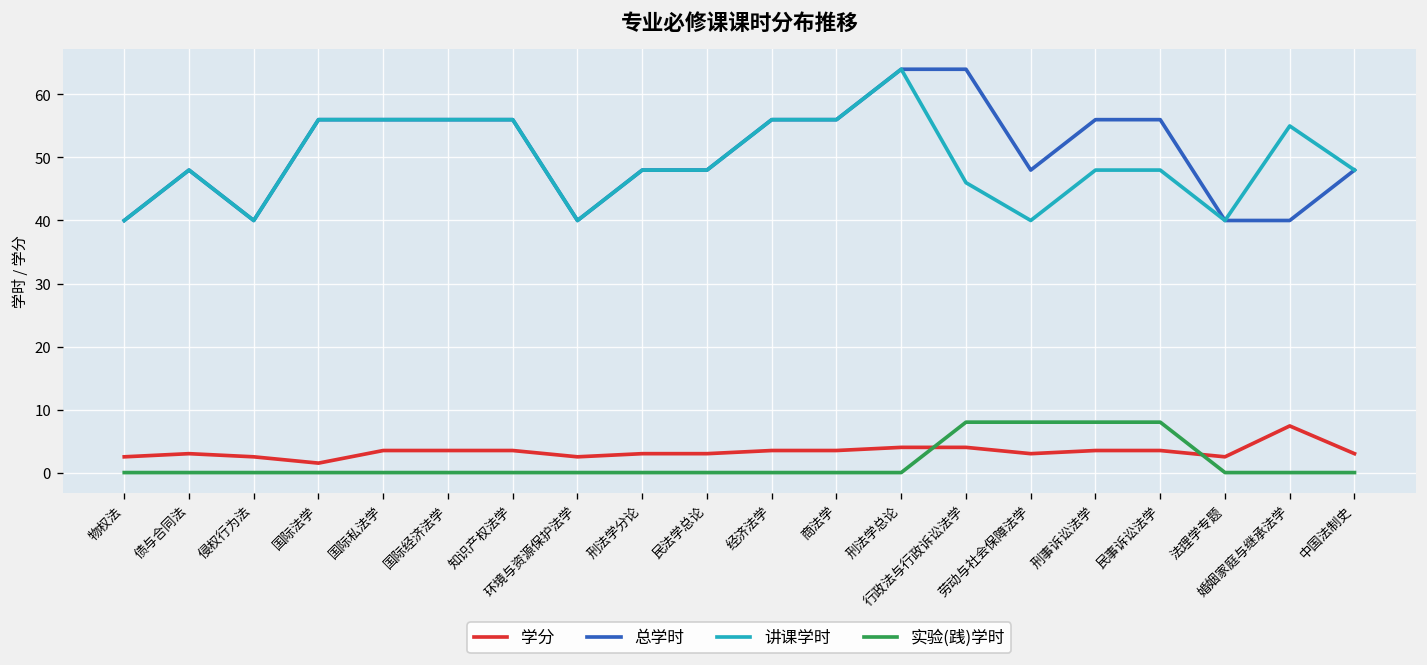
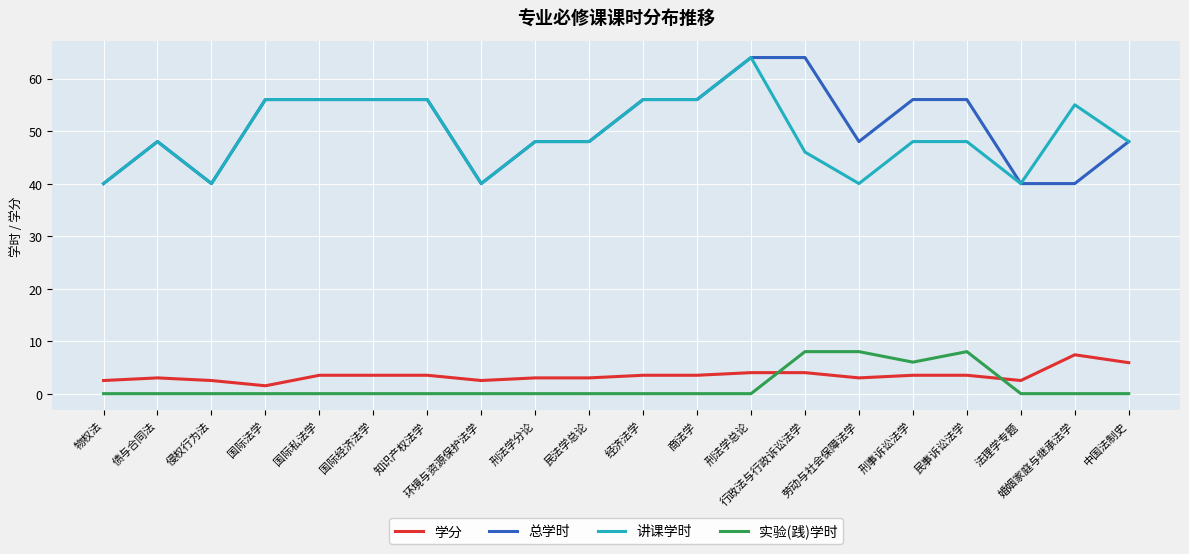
  {
    "学分": {
      "物权法": 3,
      "债与合同法": 3,
      "侵权行为法": 3,
      "国际法学": 2,
      "国际私法学": 4,
      "国际经济法学": 4,
      "知识产权法学": 4,
      "环境与资源保护法学": 3,
      "刑法学分论": 3,
      "民法学总论": 3,
      "经济法学": 4,
      "商法学": 4,
      "刑法学总论": 4,
      "行政法与行政诉讼法学": 4,
      "劳动与社会保障法学": 3,
      "刑事诉讼法学": 4,
      "民事诉讼法学": 4,
      "法理学专题": 3,
      "婚姻家庭与继承法学": 7,
-     "中国法制史": 3
+     "中国法制史": 6
    },
    "总学时": {
      "行政法与行政诉讼法学": 64,
      "劳动与社会保障法学": 48,
      "刑事诉讼法学": 56,
      "民事诉讼法学": 56,
      "婚姻家庭与继承法学": 40
    },
    "讲课学时": {
      "行政法与行政诉讼法学": 46,
      "劳动与社会保障法学": 40,
      "刑事诉讼法学": 48,
      "民事诉讼法学": 48,
      "婚姻家庭与继承法学": 55
    },
    "实验(践)学时": {
      "物权法": 0,
      "债与合同法": 0,
      "侵权行为法": 0,
      "国际法学": 0,
      "国际私法学": 0,
      "国际经济法学": 0,
      "知识产权法学": 0,
      "环境与资源保护法学": 0,
      "刑法学分论": 0,
      "民法学总论": 0,
      "经济法学": 0,
      "商法学": 0,
      "刑法学总论": 0,
      "行政法与行政诉讼法学": 8,
      "劳动与社会保障法学": 8,
-     "刑事诉讼法学": 8,
+     "刑事诉讼法学": 6,
      "民事诉讼法学": 8,
      "法理学专题": 0,
      "婚姻家庭与继承法学": 0,
      "中国法制史": 0
    }
  }
